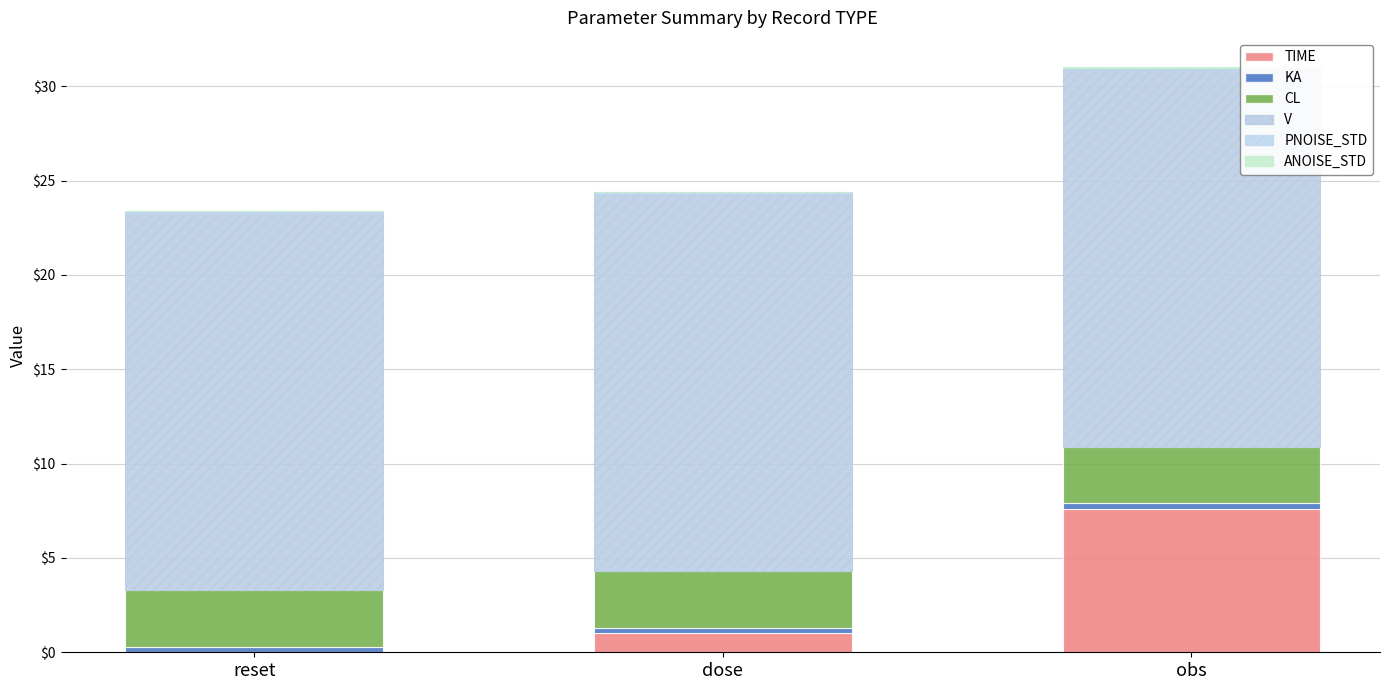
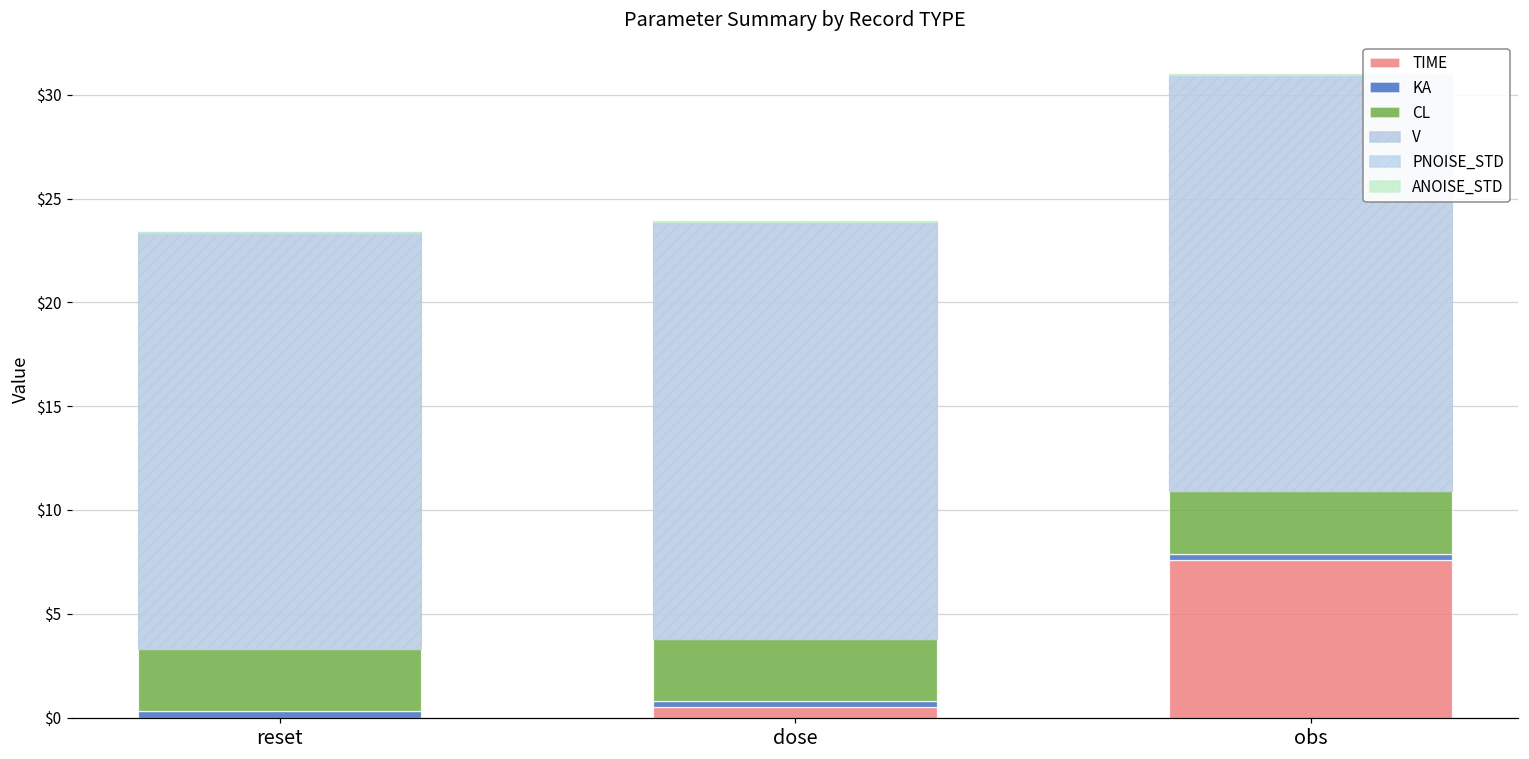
  {
    "TIME": {
      "reset": "$0.0",
-     "dose": "$1.0",
+     "dose": "$0.5",
      "obs": "$7.6"
    },
    "KA": {
      "reset": "$0.3",
      "dose": "$0.3",
      "obs": "$0.3"
    },
    "CL": {
      "reset": "$3.0",
      "dose": "$3.0",
      "obs": "$3.0"
    }
  }
